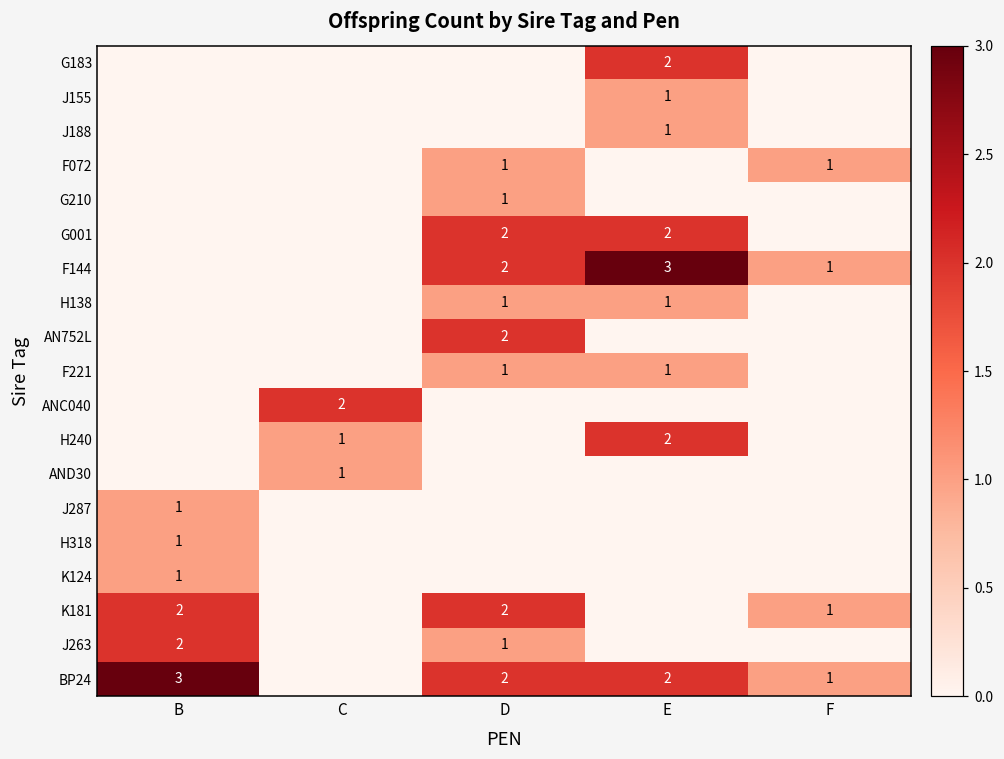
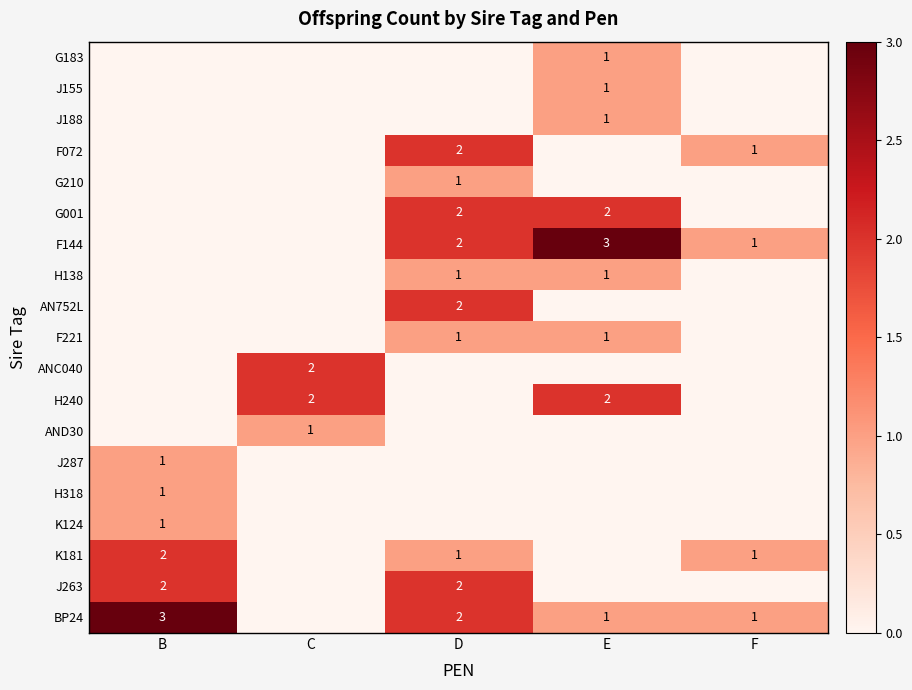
  {
    "G183": {
-     "E": 2
+     "E": 1
    },
    "J155": {
      "E": 1
    },
    "J188": {
      "E": 1
    },
    "F072": {
-     "D": 1,
+     "D": 2,
      "F": 1
    },
    "G210": {
      "D": 1
    },
    "G001": {
      "D": 2,
      "E": 2
    },
    "F144": {
      "D": 2,
      "E": 3,
      "F": 1
    },
    "H138": {
      "D": 1,
      "E": 1
    },
    "AN752L": {
      "D": 2
    },
    "F221": {
      "D": 1,
      "E": 1
    },
    "ANC040": {
      "C": 2
    },
    "H240": {
-     "C": 1,
+     "C": 2,
      "E": 2
    },
    "AND30": {
      "C": 1
    },
    "J287": {
      "B": 1
    },
    "H318": {
      "B": 1
    },
    "K124": {
      "B": 1
    },
    "K181": {
      "B": 2,
-     "D": 2,
+     "D": 1,
      "F": 1
    },
    "J263": {
      "B": 2,
-     "D": 1
+     "D": 2
    },
    "BP24": {
      "B": 3,
      "D": 2,
-     "E": 2,
+     "E": 1,
      "F": 1
    }
  }
